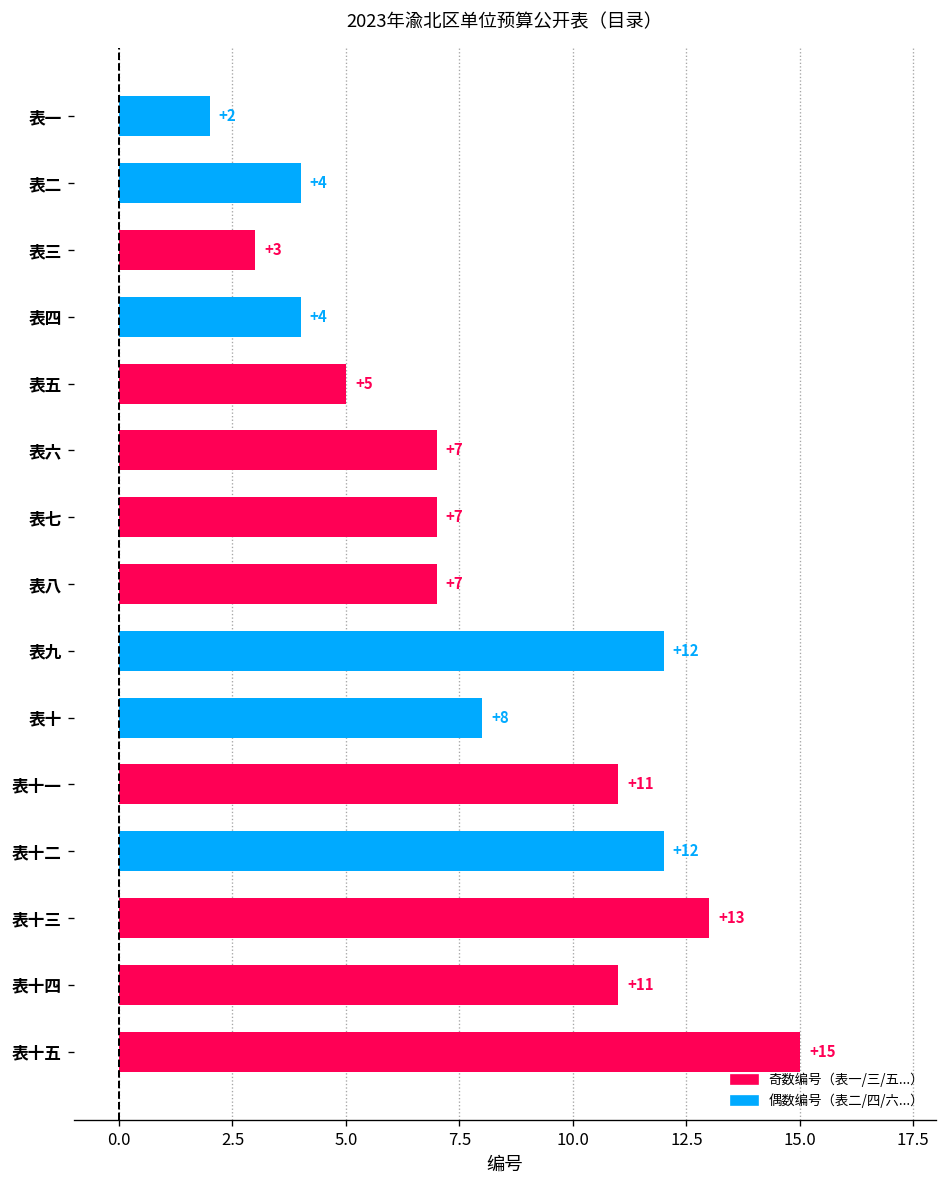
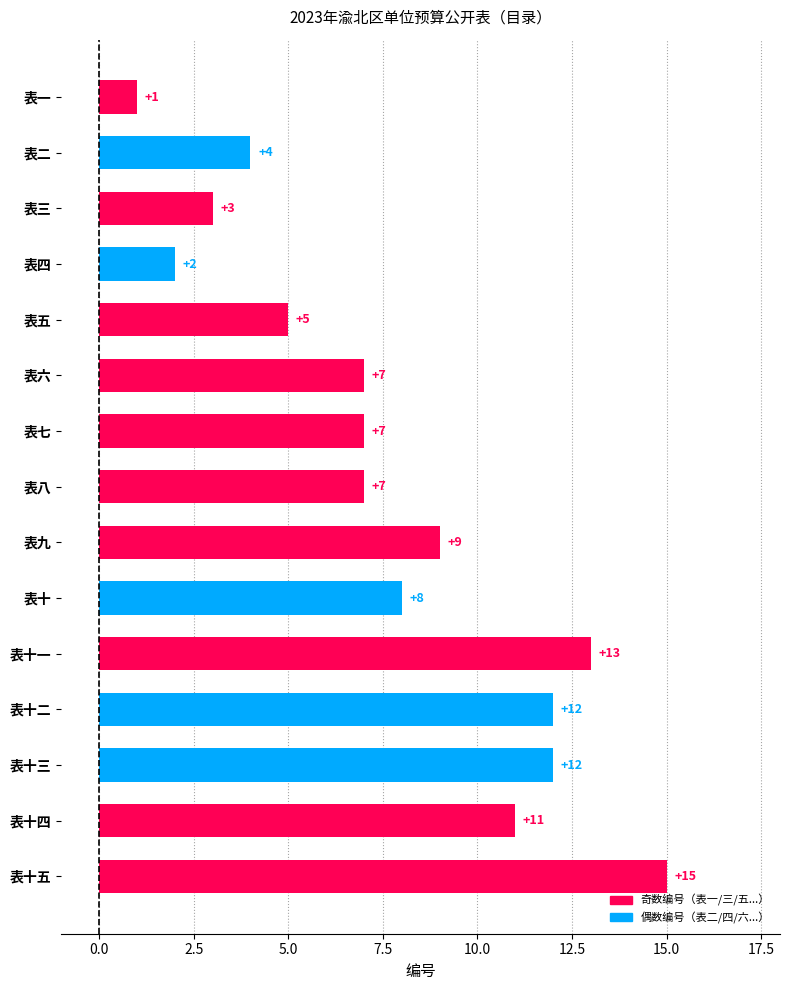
  {
-   "表一": "+2",
+   "表一": "+1",
    "表二": "+4",
    "表三": "+3",
-   "表四": "+4",
+   "表四": "+2",
    "表五": "+5",
    "表六": "+7",
    "表七": "+7",
    "表八": "+7",
-   "表九": "+12",
+   "表九": "+9",
    "表十": "+8",
-   "表十一": "+11",
+   "表十一": "+13",
    "表十二": "+12",
-   "表十三": "+13",
+   "表十三": "+12",
    "表十四": "+11",
    "表十五": "+15"
  }
